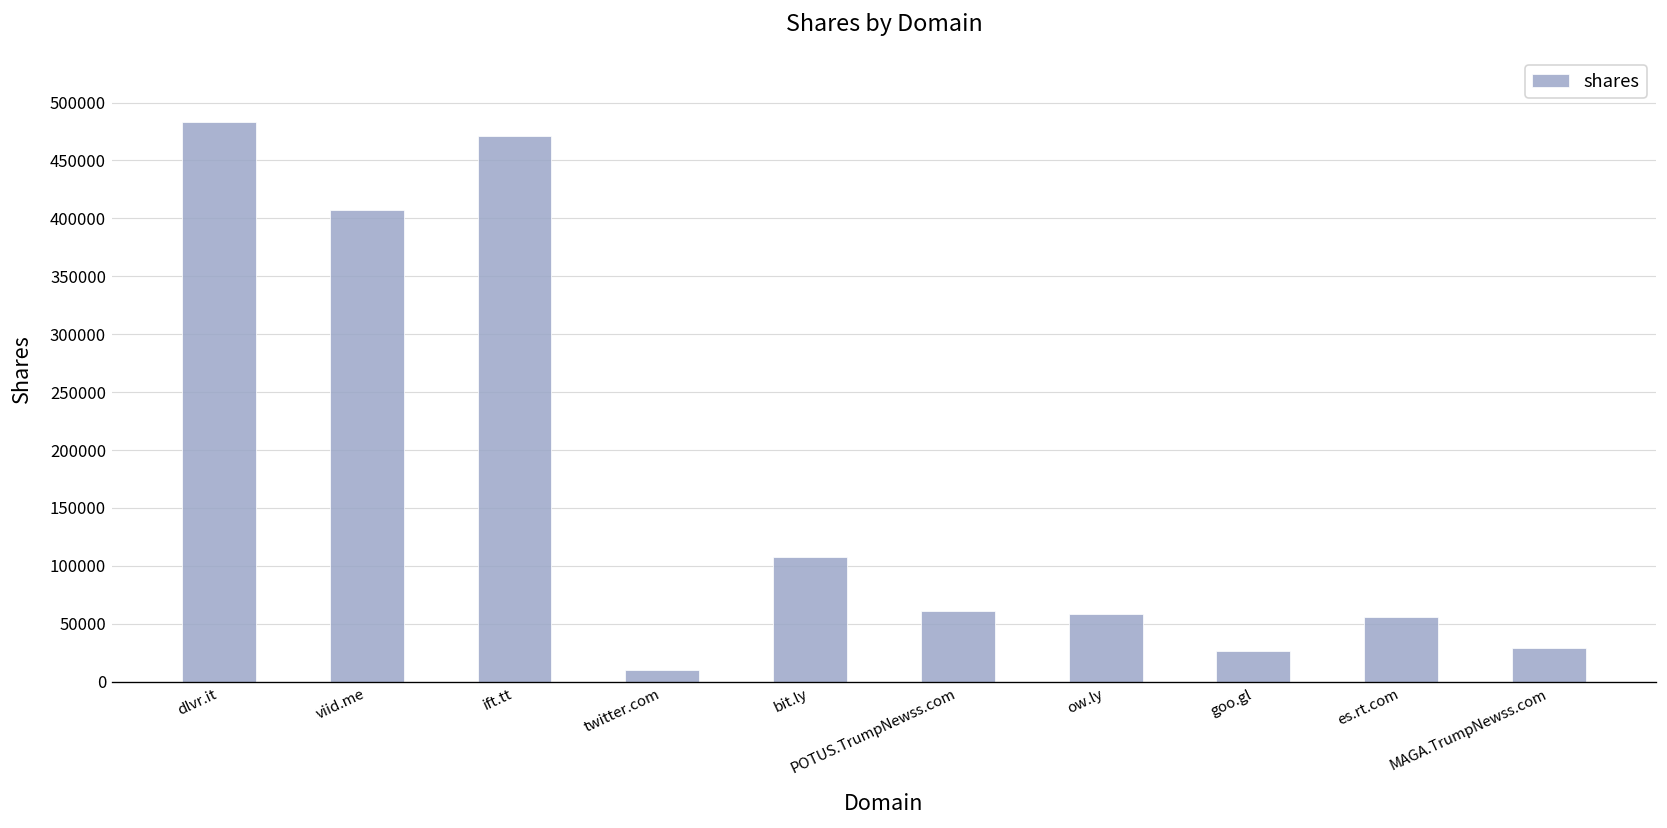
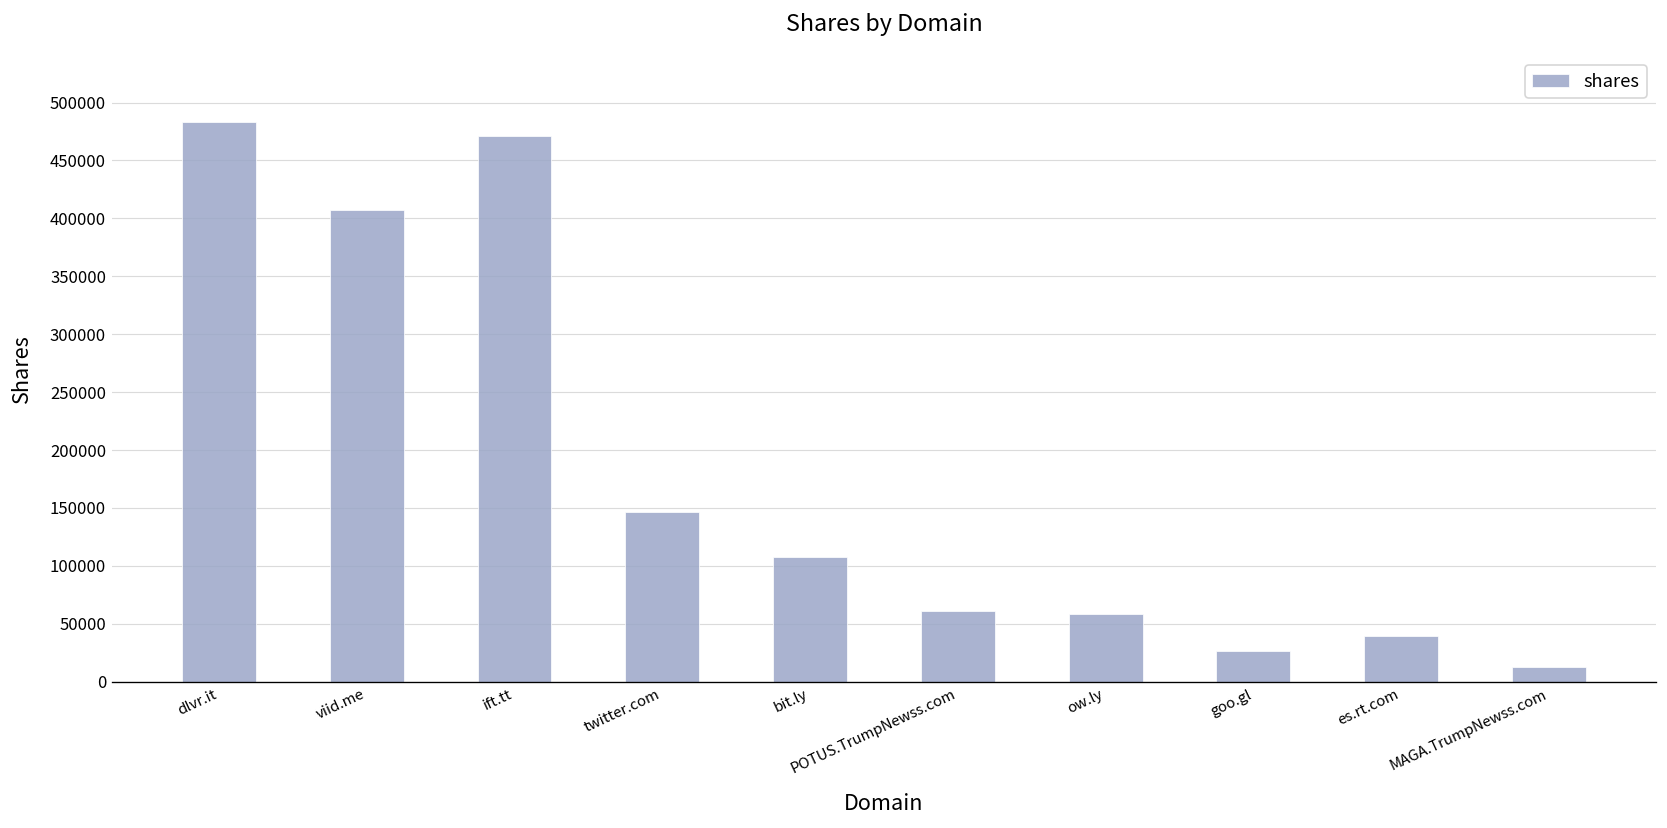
  {
    "dlvr.it": 480000,
    "viid.me": 410000,
    "ift.tt": 470000,
-   "twitter.com": 10000,
+   "twitter.com": 150000,
    "bit.ly": 110000,
    "POTUS.TrumpNewss.com": 60000,
    "ow.ly": 60000,
    "goo.gl": 30000,
-   "es.rt.com": 60000,
-   "MAGA.TrumpNewss.com": 30000
+   "es.rt.com": 40000,
+   "MAGA.TrumpNewss.com": 10000
  }
